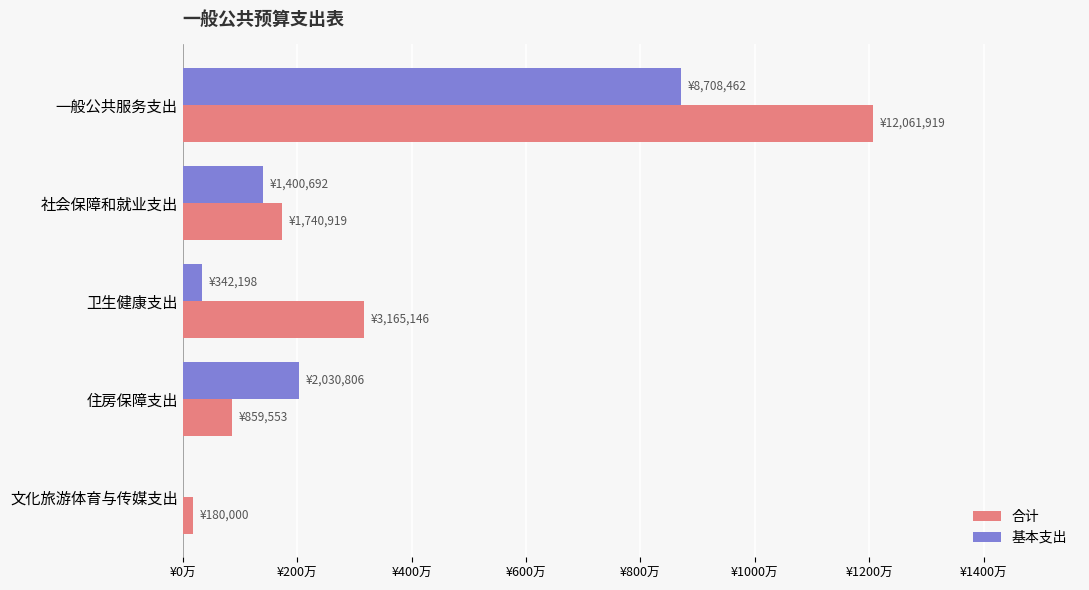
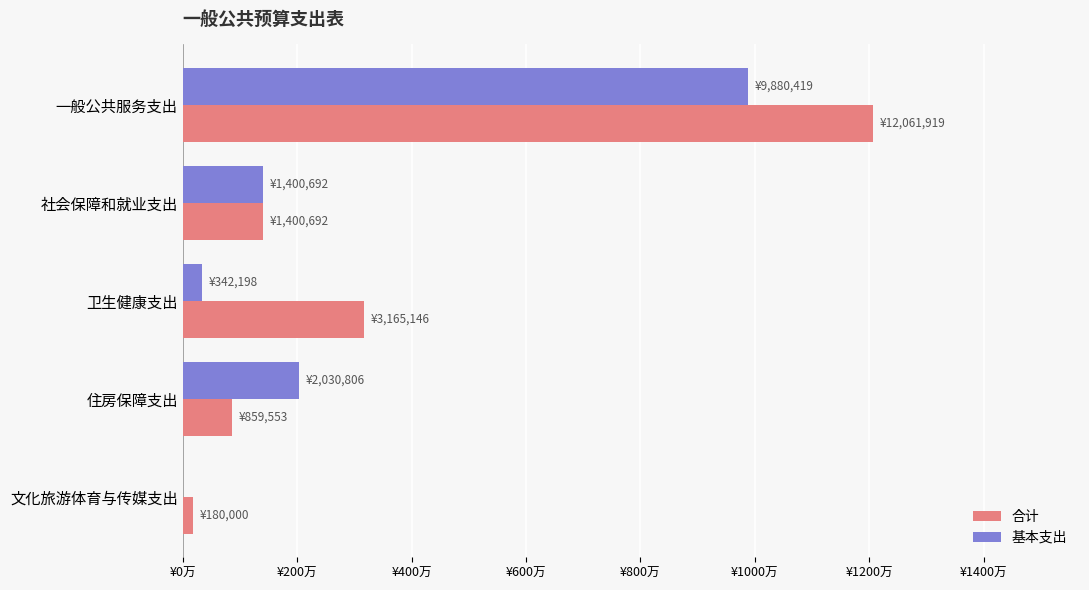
  {
    "合计": {
      "一般公共服务支出": "¥12,061,919",
-     "社会保障和就业支出": "¥1,740,919",
+     "社会保障和就业支出": "¥1,400,692",
      "卫生健康支出": "¥3,165,146",
      "住房保障支出": "¥859,553",
      "文化旅游体育与传媒支出": "¥180,000"
    },
    "基本支出": {
-     "一般公共服务支出": "¥8,708,462",
+     "一般公共服务支出": "¥9,880,419",
      "社会保障和就业支出": "¥1,400,692",
      "卫生健康支出": "¥342,198",
      "住房保障支出": "¥2,030,806"
    }
  }
